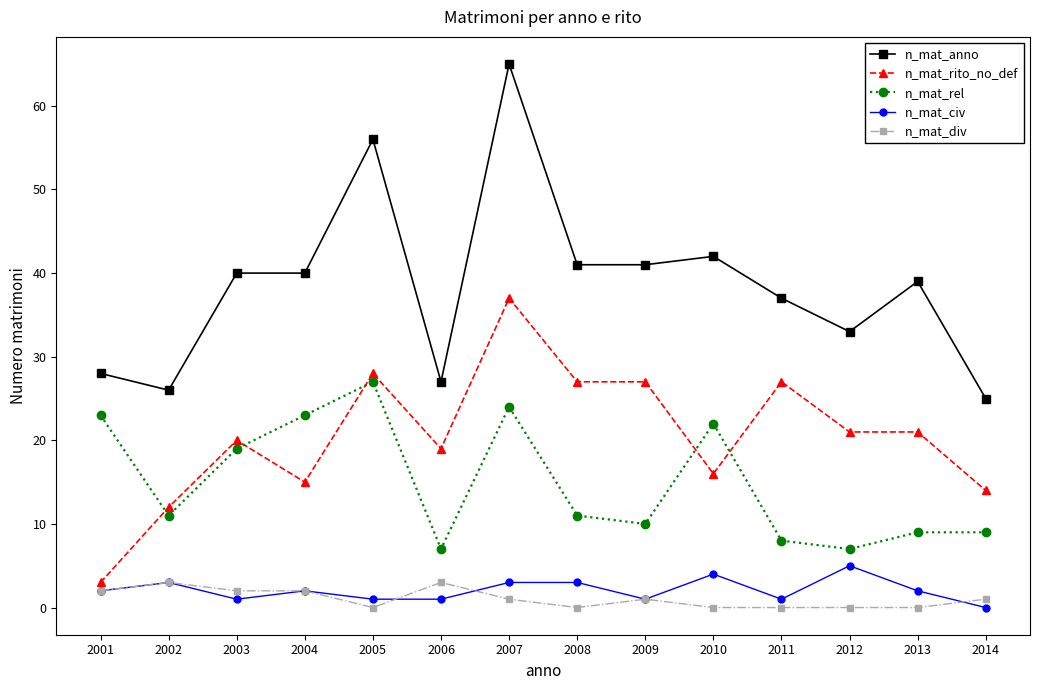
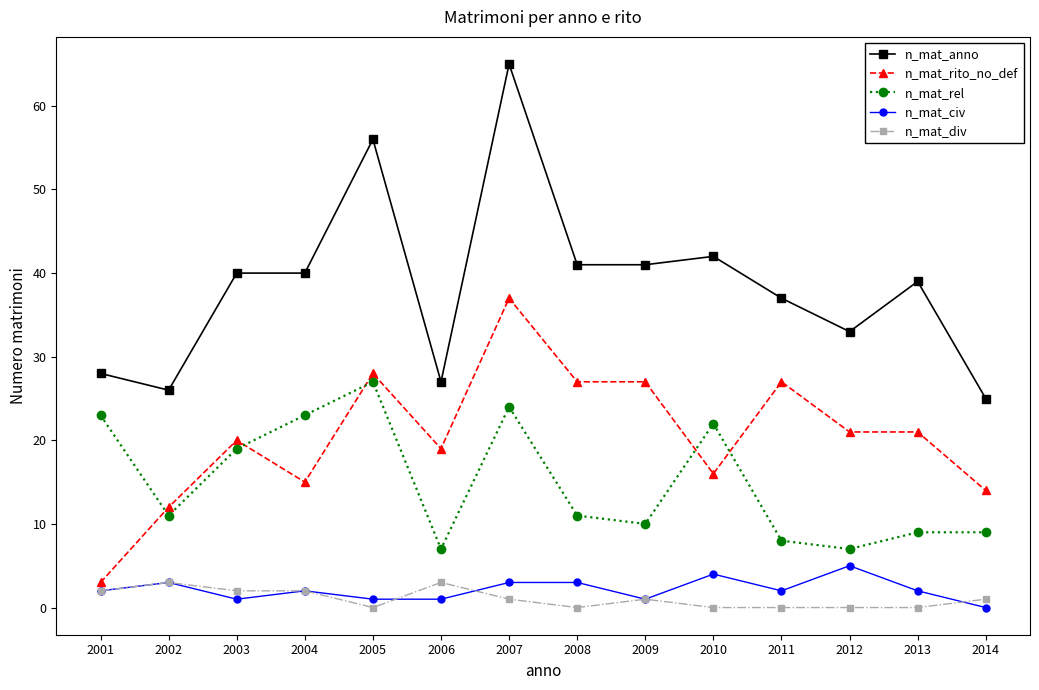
  {
    "n_mat_anno": {
      "2001": 28,
      "2002": 26,
      "2003": 40,
      "2004": 40,
      "2005": 56,
      "2006": 27,
      "2007": 65,
      "2008": 41,
      "2009": 41,
      "2010": 42,
      "2011": 37,
      "2012": 33,
      "2013": 39,
      "2014": 25
    },
    "n_mat_rito_no_def": {
      "2001": 3,
      "2002": 12,
      "2003": 20,
      "2004": 15,
      "2005": 28,
      "2006": 19,
      "2007": 37,
      "2008": 27,
      "2009": 27,
      "2010": 16,
      "2011": 27,
      "2012": 21,
      "2013": 21,
      "2014": 14
    },
    "n_mat_rel": {
      "2001": 23,
      "2002": 11,
      "2003": 19,
      "2004": 23,
      "2005": 27,
      "2006": 7,
      "2007": 24,
      "2008": 11,
      "2009": 10,
      "2010": 22,
      "2011": 8,
      "2012": 7,
      "2013": 9,
      "2014": 9
    },
    "n_mat_civ": {
      "2003": 1,
      "2005": 1,
      "2006": 1,
      "2007": 3,
      "2008": 3,
      "2010": 4,
-     "2011": 1,
+     "2011": 2,
      "2012": 5,
      "2013": 2,
      "2014": 0
    },
    "n_mat_div": {
      "2003": 2,
      "2005": 0,
      "2006": 3,
      "2007": 1,
      "2008": 0,
      "2010": 0,
      "2011": 0,
      "2012": 0,
      "2013": 0,
      "2014": 1
    }
  }
